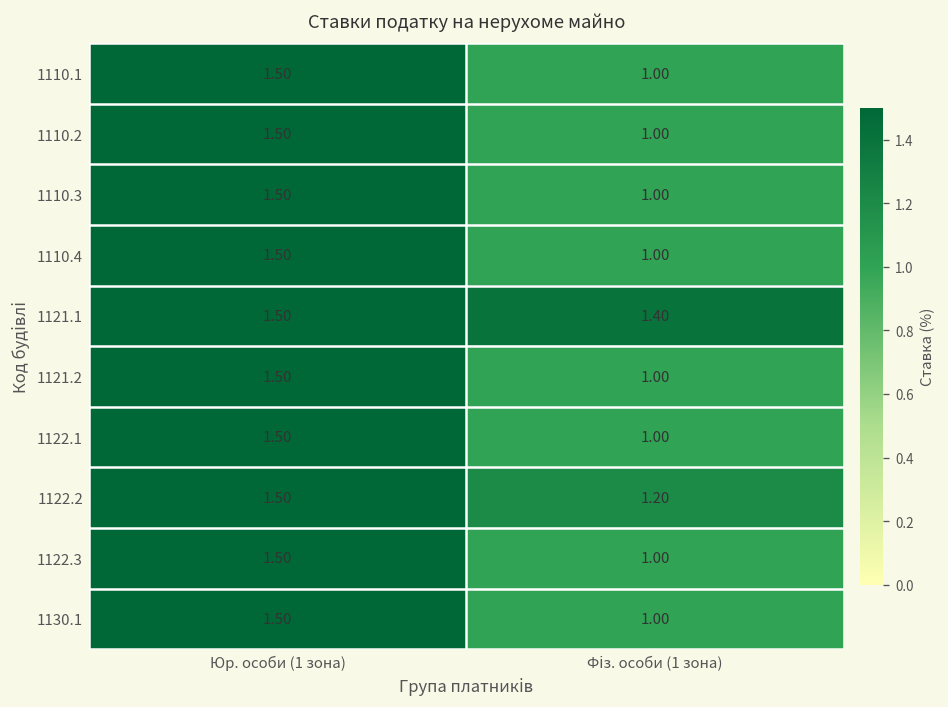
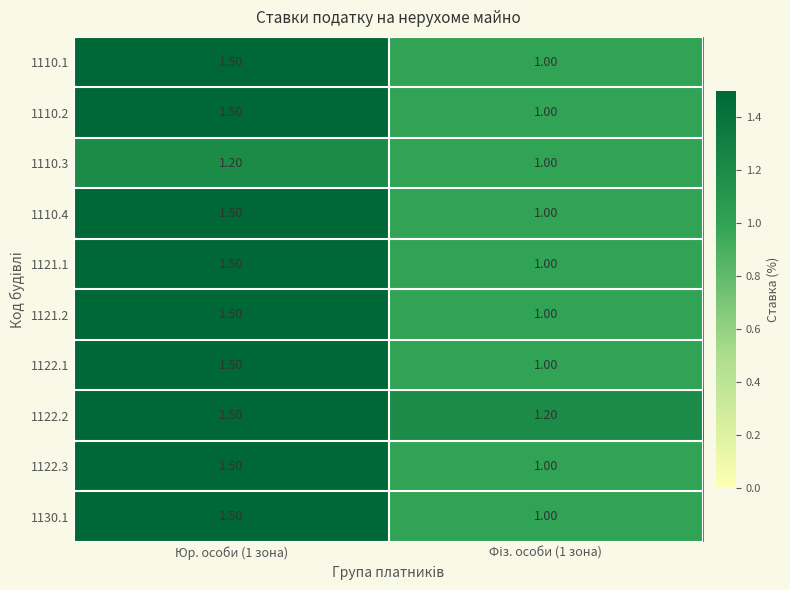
  {
    "1110.1": {
      "Юр. особи (1 зона)": 1.50,
      "Фіз. особи (1 зона)": 1.00
    },
    "1110.2": {
      "Юр. особи (1 зона)": 1.50,
      "Фіз. особи (1 зона)": 1.00
    },
    "1110.3": {
-     "Юр. особи (1 зона)": 1.50,
+     "Юр. особи (1 зона)": 1.20,
      "Фіз. особи (1 зона)": 1.00
    },
    "1110.4": {
      "Юр. особи (1 зона)": 1.50,
      "Фіз. особи (1 зона)": 1.00
    },
    "1121.1": {
      "Юр. особи (1 зона)": 1.50,
-     "Фіз. особи (1 зона)": 1.40
+     "Фіз. особи (1 зона)": 1.00
    },
    "1121.2": {
      "Юр. особи (1 зона)": 1.50,
      "Фіз. особи (1 зона)": 1.00
    },
    "1122.1": {
      "Юр. особи (1 зона)": 1.50,
      "Фіз. особи (1 зона)": 1.00
    },
    "1122.2": {
      "Юр. особи (1 зона)": 1.50,
      "Фіз. особи (1 зона)": 1.20
    },
    "1122.3": {
      "Юр. особи (1 зона)": 1.50,
      "Фіз. особи (1 зона)": 1.00
    },
    "1130.1": {
      "Юр. особи (1 зона)": 1.50,
      "Фіз. особи (1 зона)": 1.00
    }
  }
